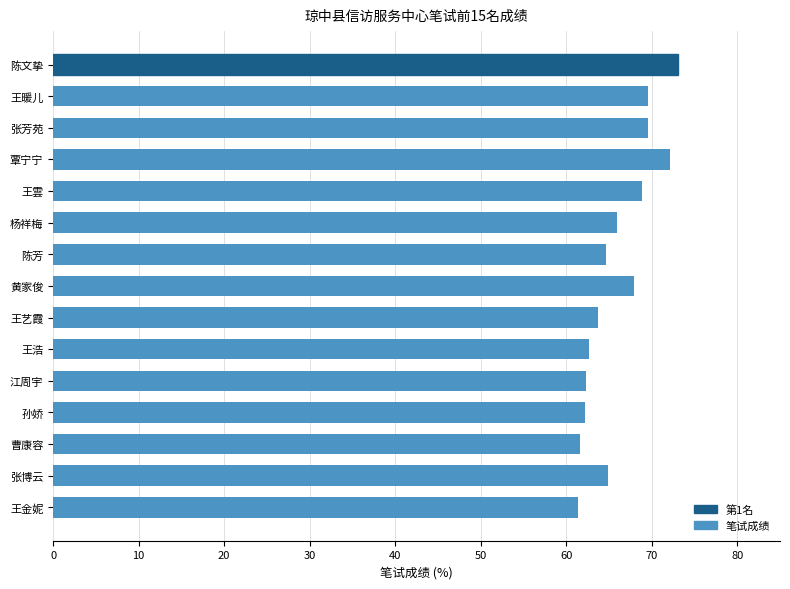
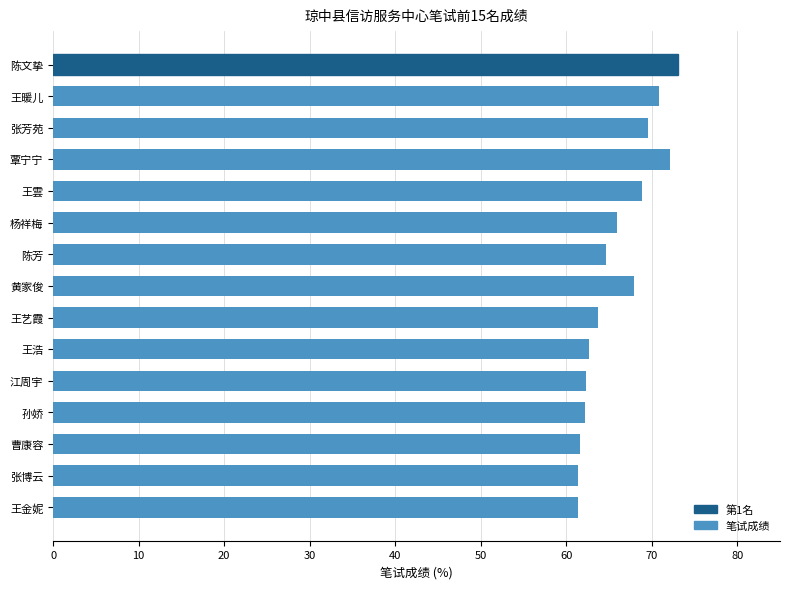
  {
    "陈文挚": 73,
-   "王暖儿": 70,
+   "王暖儿": 71,
    "张芳苑": 70,
    "覃宁宁": 72,
    "王雲": 69,
    "杨祥梅": 66,
    "陈芳": 65,
    "黄家俊": 68,
    "王艺霞": 64,
    "王浩": 63,
    "江周宇": 62,
    "孙娇": 62,
    "曹康容": 62,
-   "张博云": 65,
+   "张博云": 61,
    "王金妮": 61
  }
